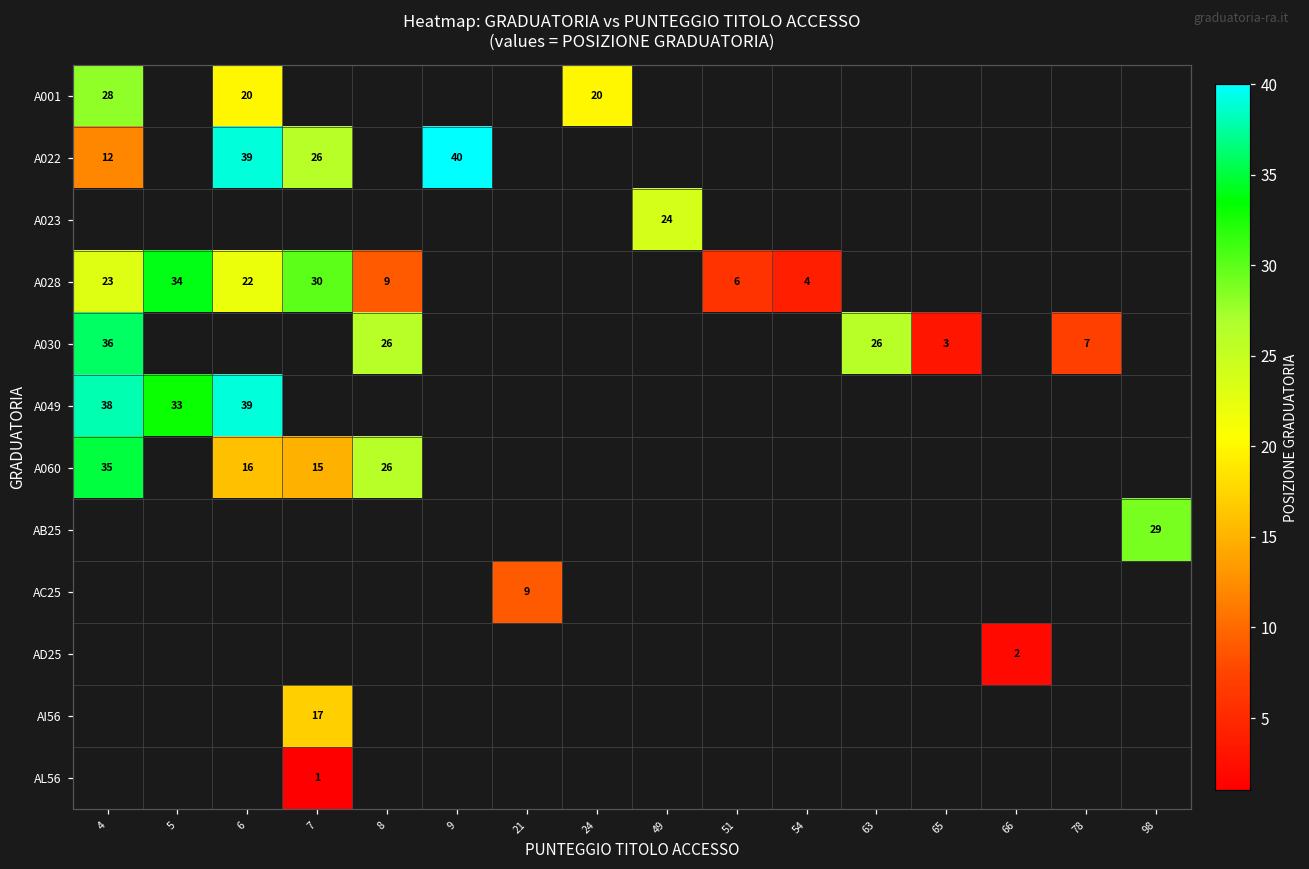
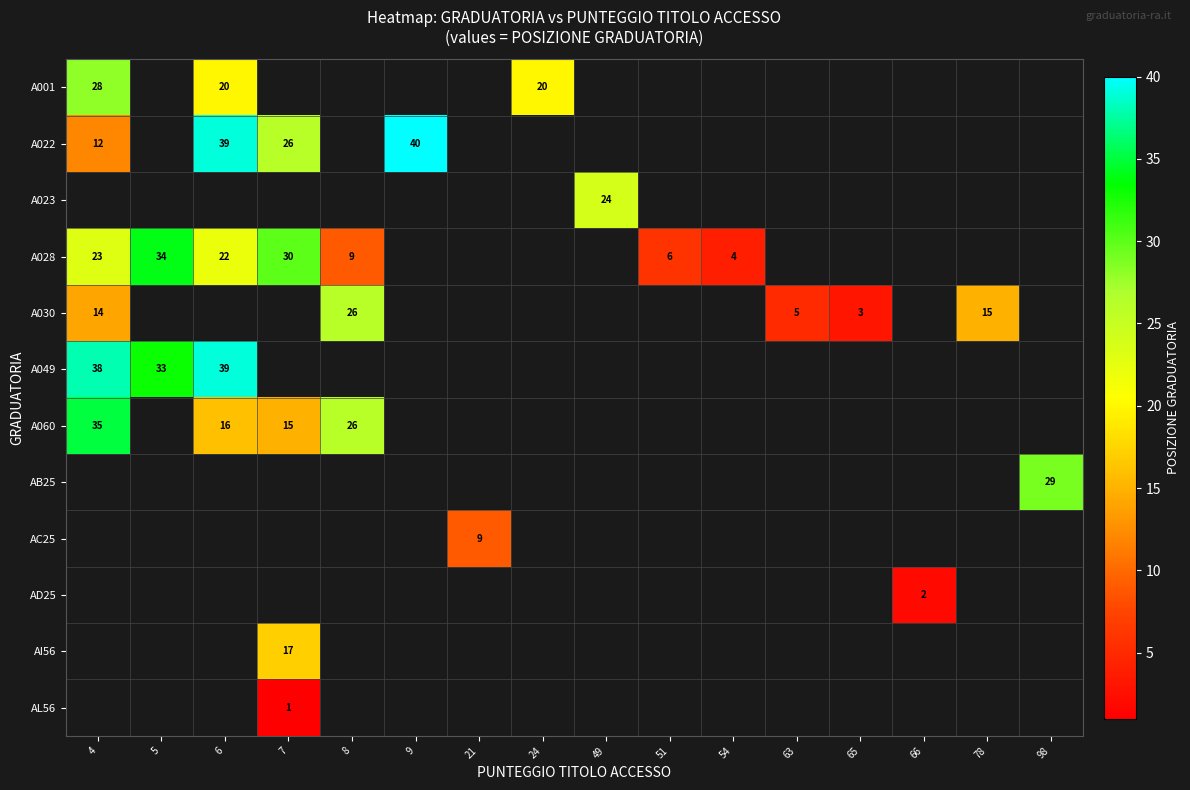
  {
    "A001": {
      "4": 28,
      "6": 20,
      "24": 20
    },
    "A022": {
      "4": 12,
      "6": 39,
      "7": 26,
      "9": 40
    },
    "A023": {
      "49": 24
    },
    "A028": {
      "4": 23,
      "5": 34,
      "6": 22,
      "7": 30,
      "8": 9,
      "51": 6,
      "54": 4
    },
    "A030": {
-     "4": 36,
+     "4": 14,
      "8": 26,
-     "63": 26,
+     "63": 5,
      "65": 3,
-     "78": 7
+     "78": 15
    },
    "A049": {
      "4": 38,
      "5": 33,
      "6": 39
    },
    "A060": {
      "4": 35,
      "6": 16,
      "7": 15,
      "8": 26
    },
    "AB25": {
      "98": 29
    },
    "AC25": {
      "21": 9
    },
    "AD25": {
      "66": 2
    },
    "AI56": {
      "7": 17
    },
    "AL56": {
      "7": 1
    }
  }
